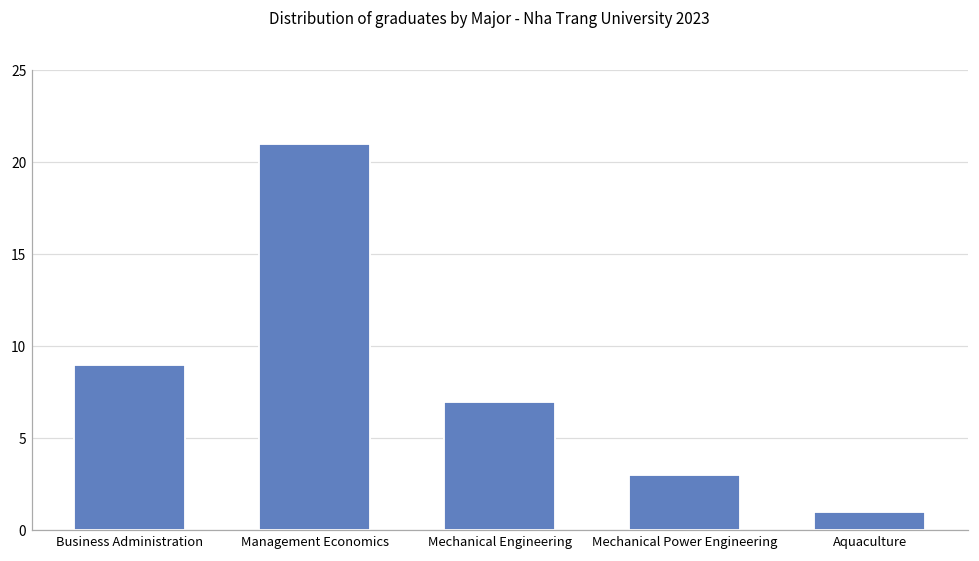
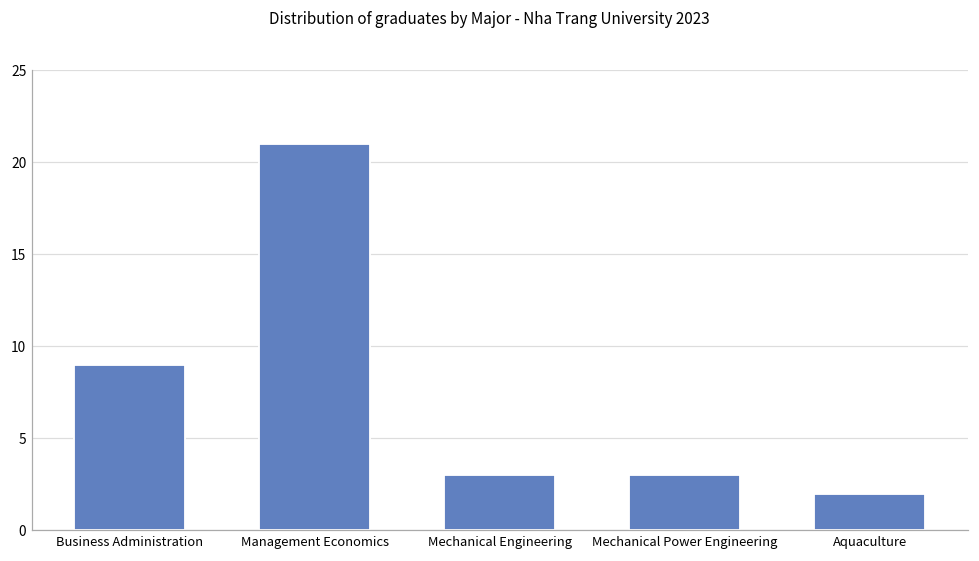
  {
    "Business Administration": 9,
    "Management Economics": 21,
-   "Mechanical Engineering": 7,
+   "Mechanical Engineering": 3,
    "Mechanical Power Engineering": 3,
-   "Aquaculture": 1
+   "Aquaculture": 2
  }
